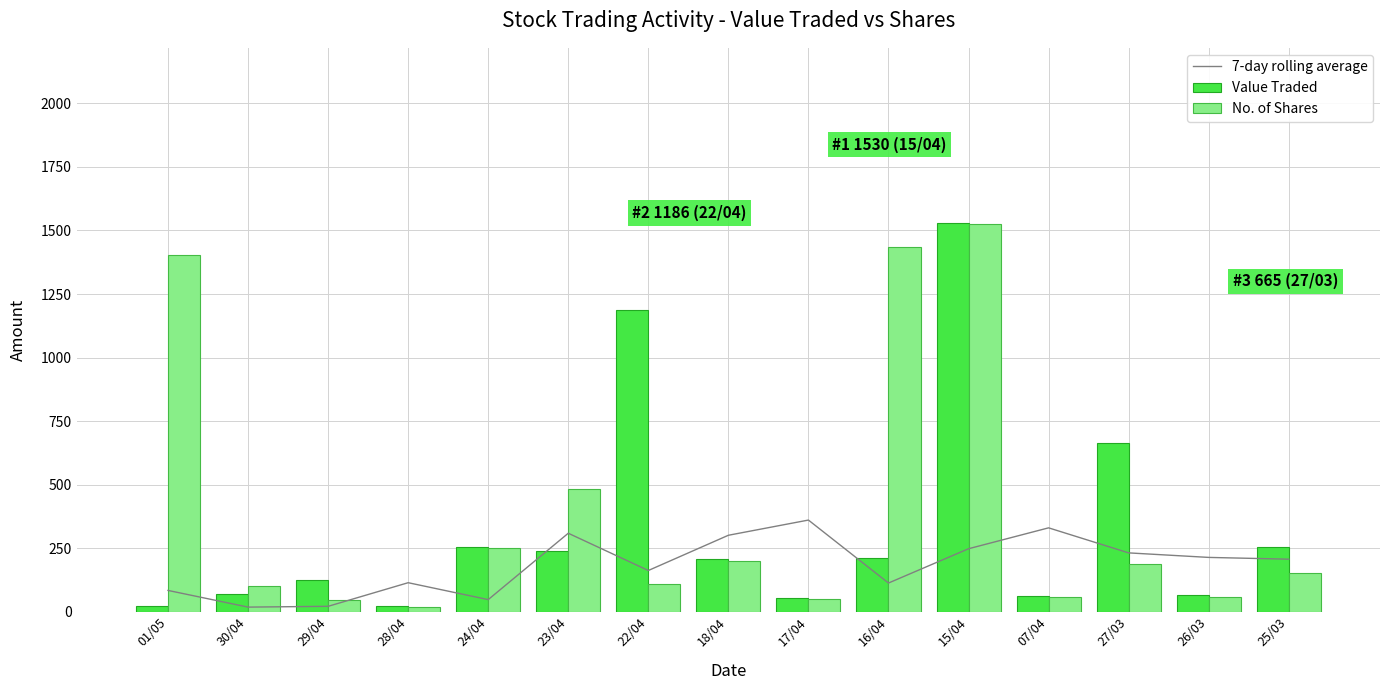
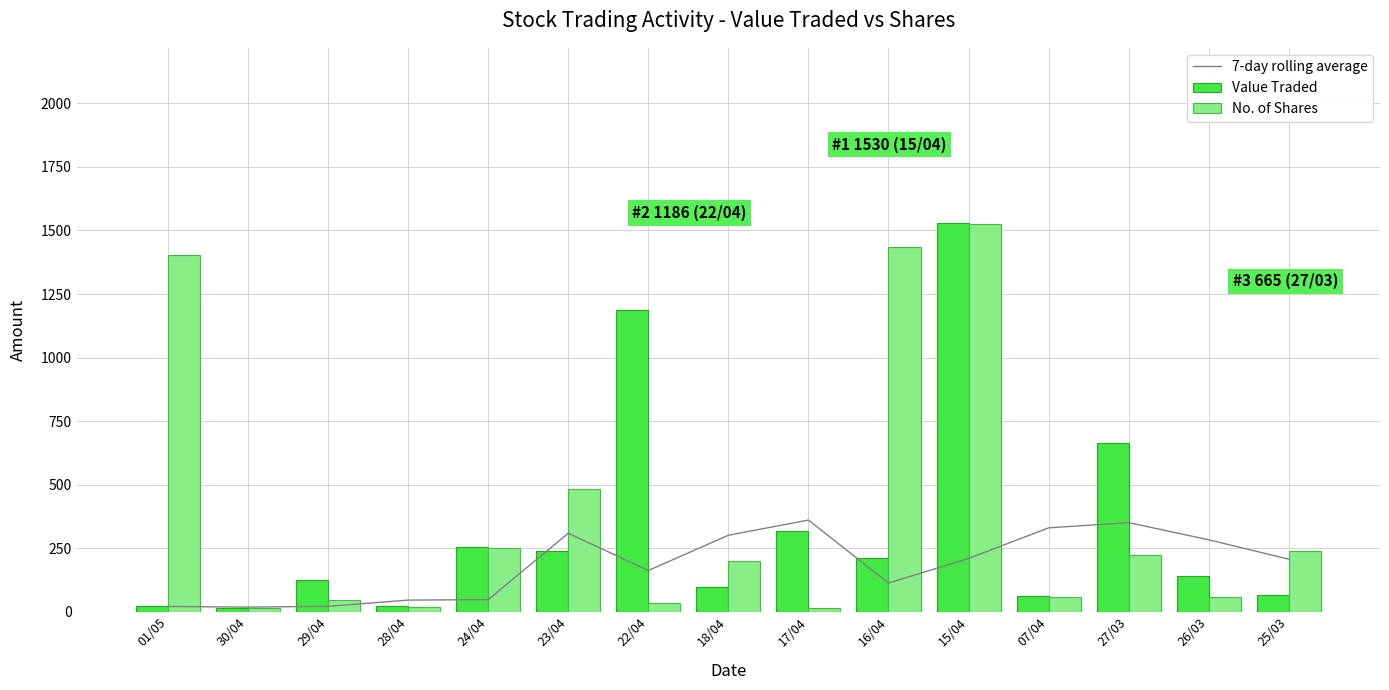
  {
    "Value Traded": {
      "01/05": 20,
-     "30/04": 70,
+     "30/04": 20,
      "29/04": 130,
      "28/04": 20,
      "24/04": 260,
      "23/04": 240,
      "22/04": 1190,
-     "18/04": 210,
-     "17/04": 50,
+     "18/04": 100,
+     "17/04": 320,
      "16/04": 210,
      "15/04": 1530,
      "07/04": 60,
      "27/03": 670,
-     "26/03": 70,
-     "25/03": 260
+     "26/03": 140,
+     "25/03": 70
    },
    "7-day rolling average": {
-     "01/05": 80,
+     "01/05": 20,
      "30/04": 20,
      "29/04": 20,
-     "28/04": 110,
+     "28/04": 50,
      "24/04": 50,
      "23/04": 310,
      "22/04": 160,
      "18/04": 300,
      "17/04": 360,
      "16/04": 110,
-     "15/04": 250,
+     "15/04": 210,
      "07/04": 330,
-     "27/03": 230,
-     "26/03": 210,
+     "27/03": 350,
+     "26/03": 280,
      "25/03": 210
    },
    "No. of Shares": {
      "01/05": 1400,
-     "30/04": 100,
+     "30/04": 20,
      "29/04": 50,
      "28/04": 20,
      "24/04": 250,
      "23/04": 480,
-     "22/04": 110,
+     "22/04": 30,
      "18/04": 200,
-     "17/04": 50,
+     "17/04": 20,
      "16/04": 1440,
      "15/04": 1520,
      "07/04": 60,
-     "27/03": 190,
+     "27/03": 220,
      "26/03": 60,
-     "25/03": 150
+     "25/03": 240
    }
  }
